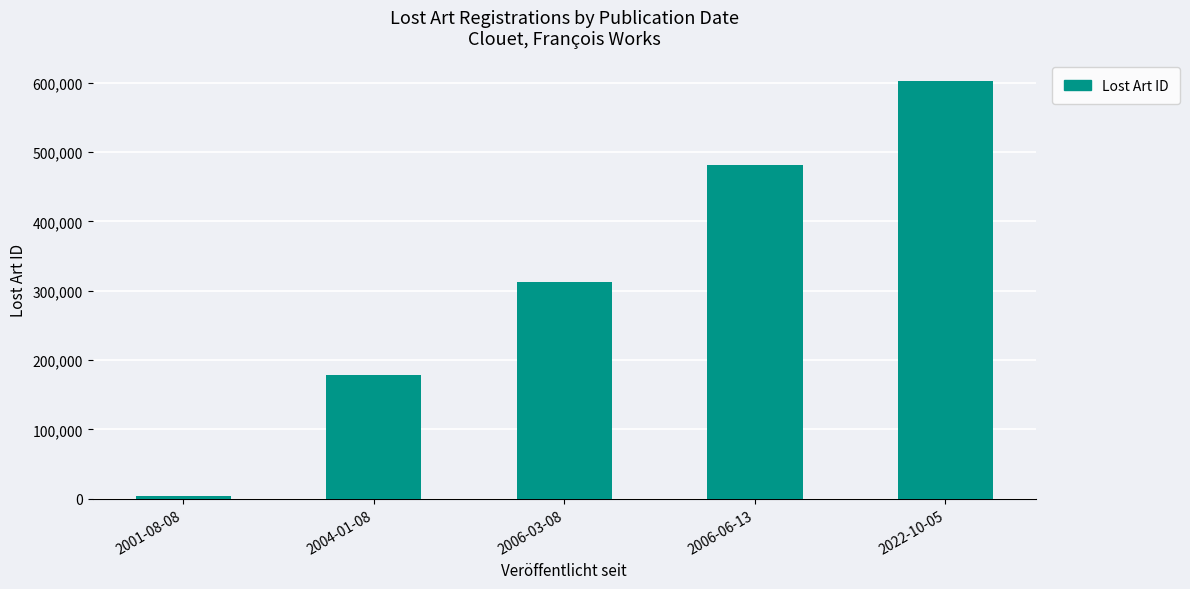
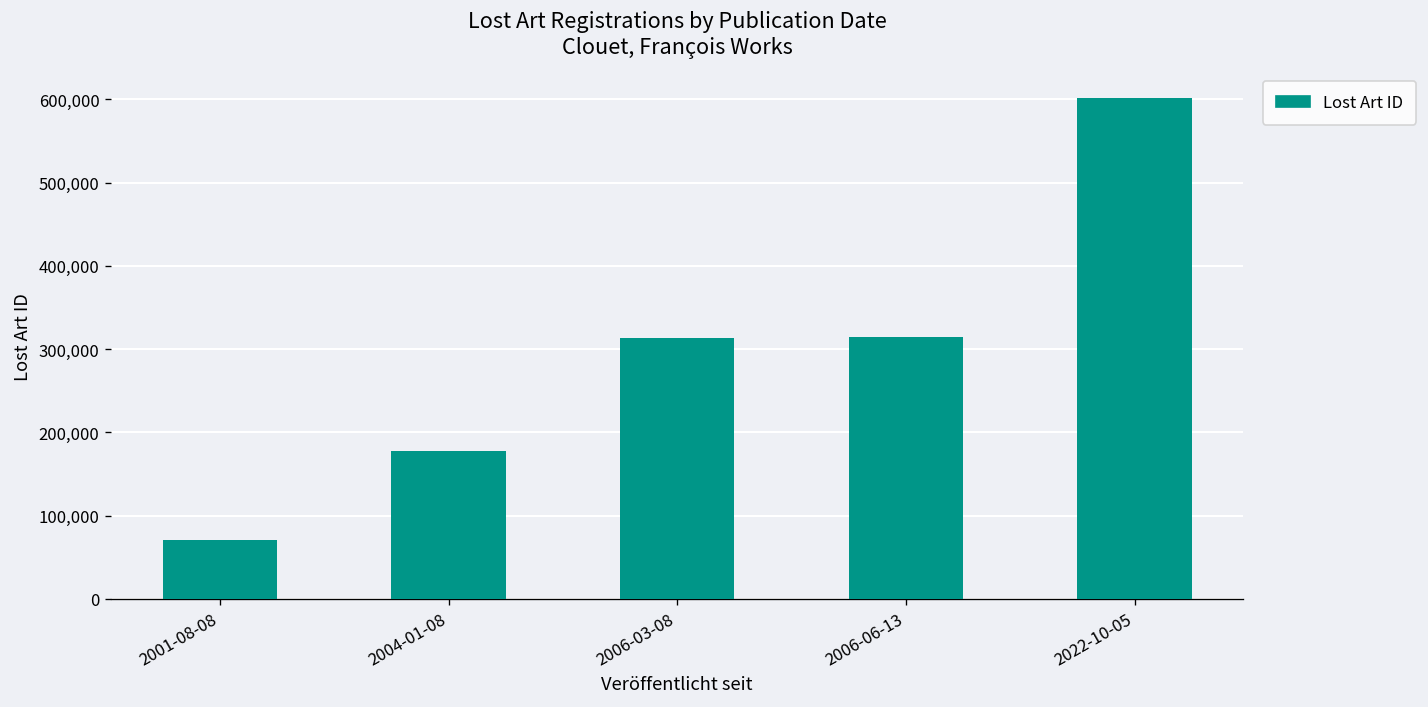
  {
-   "2001-08-08": "0",
+   "2001-08-08": "70,000",
    "2004-01-08": "180,000",
    "2006-03-08": "310,000",
-   "2006-06-13": "480,000",
+   "2006-06-13": "310,000",
    "2022-10-05": "600,000"
  }
